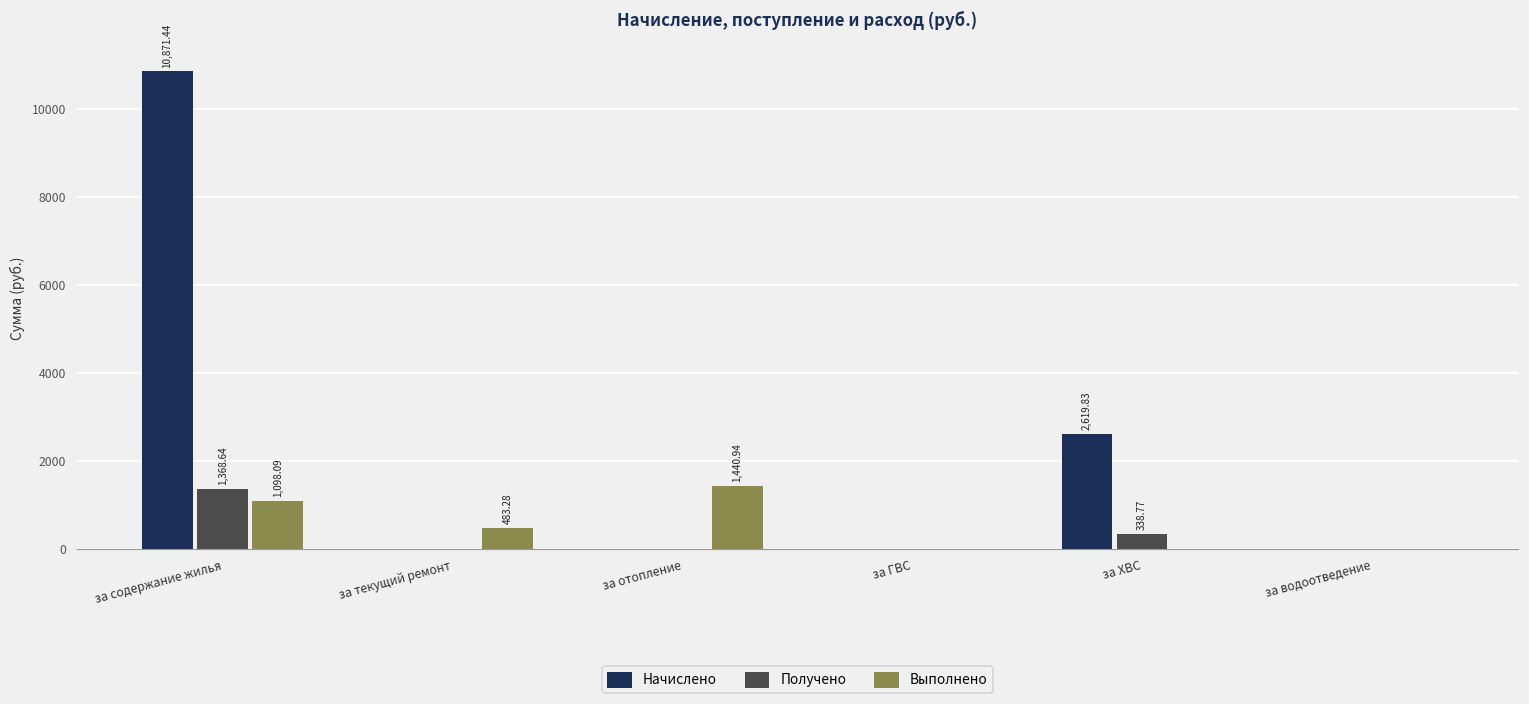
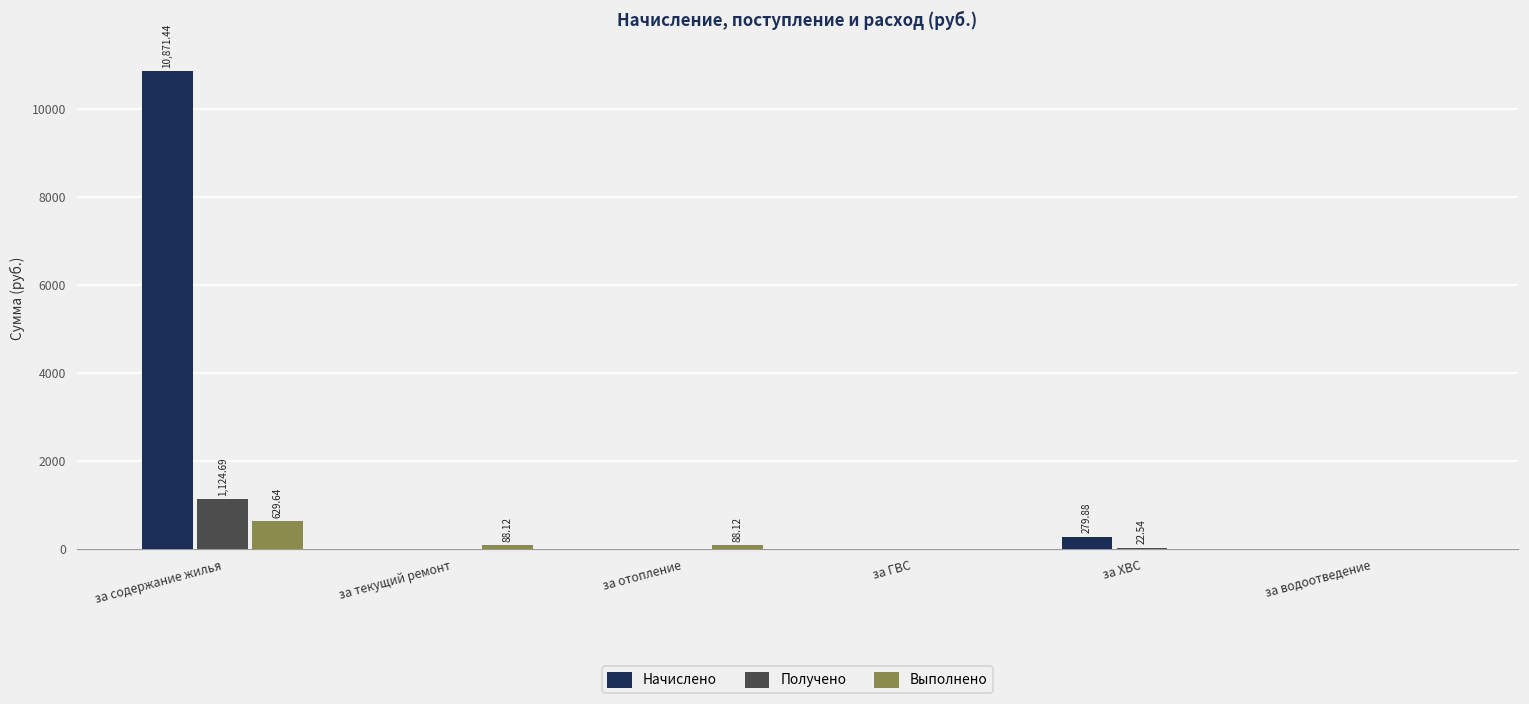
  {
    "Начислено": {
      "за содержание жилья": "10,871.44",
-     "за ХВС": "2,619.83"
+     "за ХВС": "279.88"
    },
    "Получено": {
-     "за содержание жилья": "1,368.64",
-     "за ХВС": "338.77"
+     "за содержание жилья": "1,124.69",
+     "за ХВС": "22.54"
    },
    "Выполнено": {
-     "за содержание жилья": "1,098.09",
-     "за текущий ремонт": "483.28",
-     "за отопление": "1,440.94"
+     "за содержание жилья": "629.64",
+     "за текущий ремонт": "88.12",
+     "за отопление": "88.12"
    }
  }
